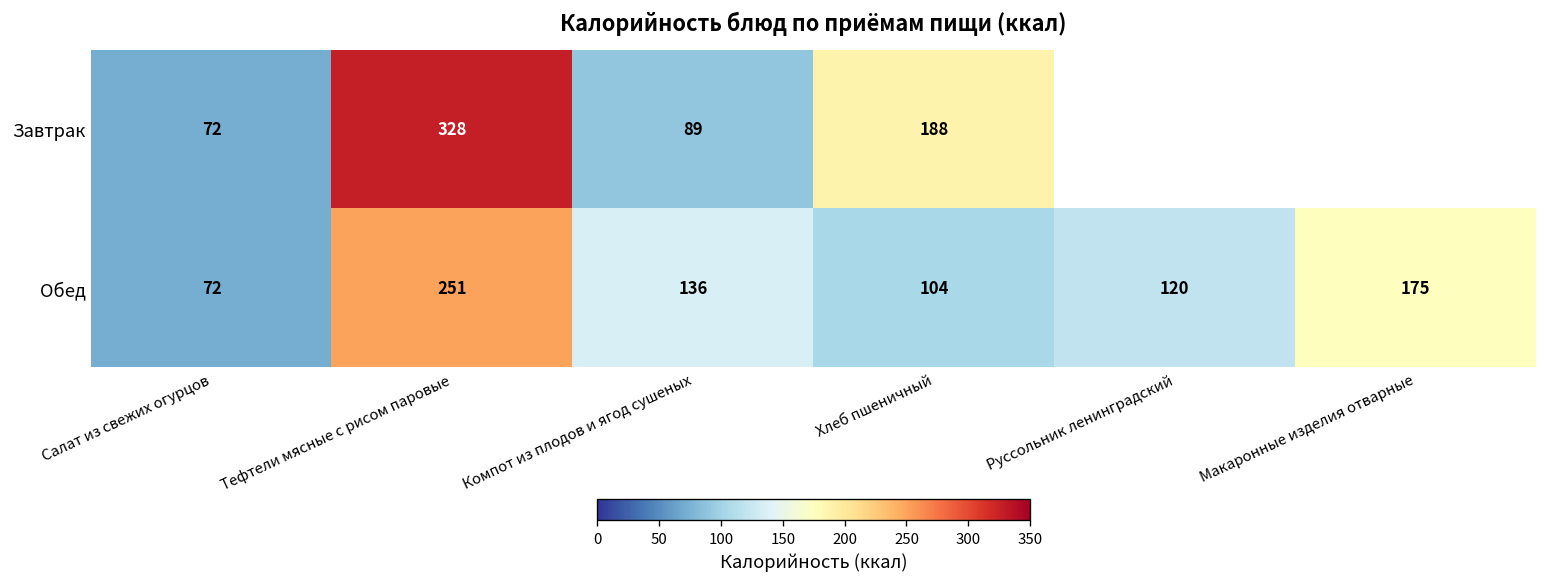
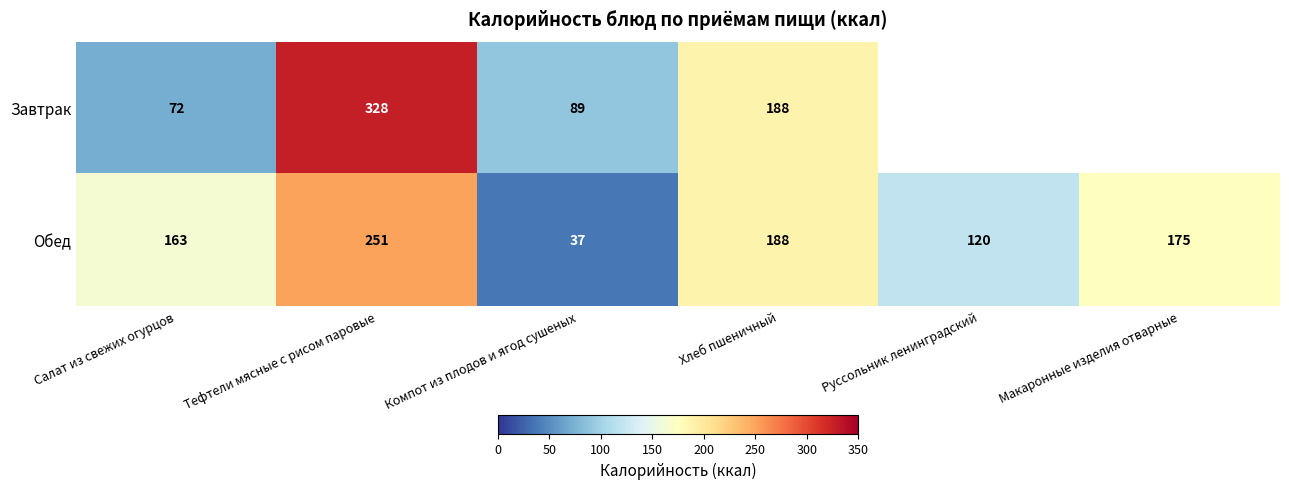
  {
    "Завтрак": {
      "Салат из свежих огурцов": 72,
      "Тефтели мясные с рисом паровые": 328,
      "Компот из плодов и ягод сушеных": 89,
      "Хлеб пшеничный": 188
    },
    "Обед": {
-     "Салат из свежих огурцов": 72,
+     "Салат из свежих огурцов": 163,
      "Тефтели мясные с рисом паровые": 251,
-     "Компот из плодов и ягод сушеных": 136,
-     "Хлеб пшеничный": 104,
+     "Компот из плодов и ягод сушеных": 37,
+     "Хлеб пшеничный": 188,
      "Руссольник ленинградский": 120,
      "Макаронные изделия отварные": 175
    }
  }
